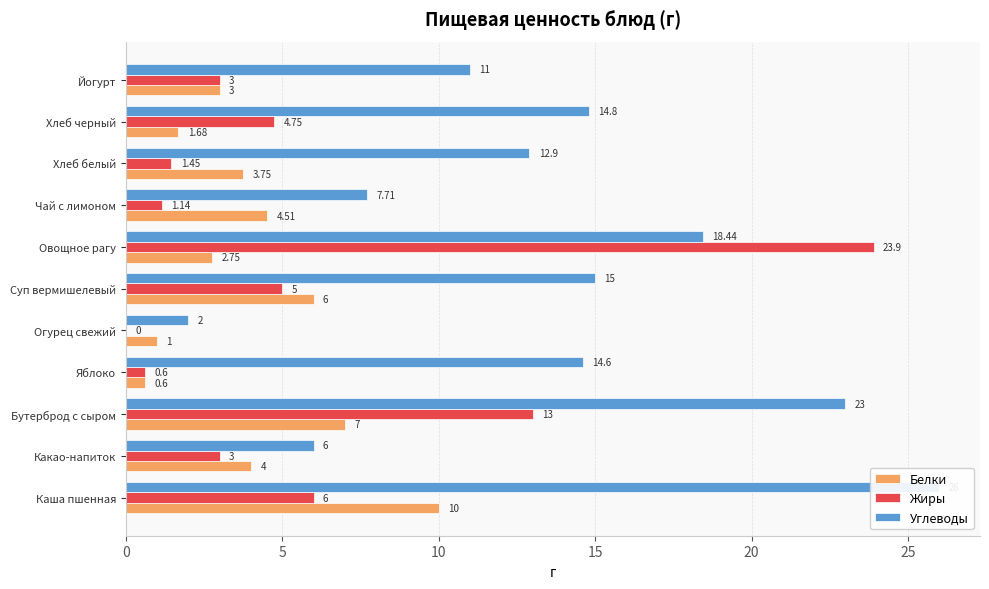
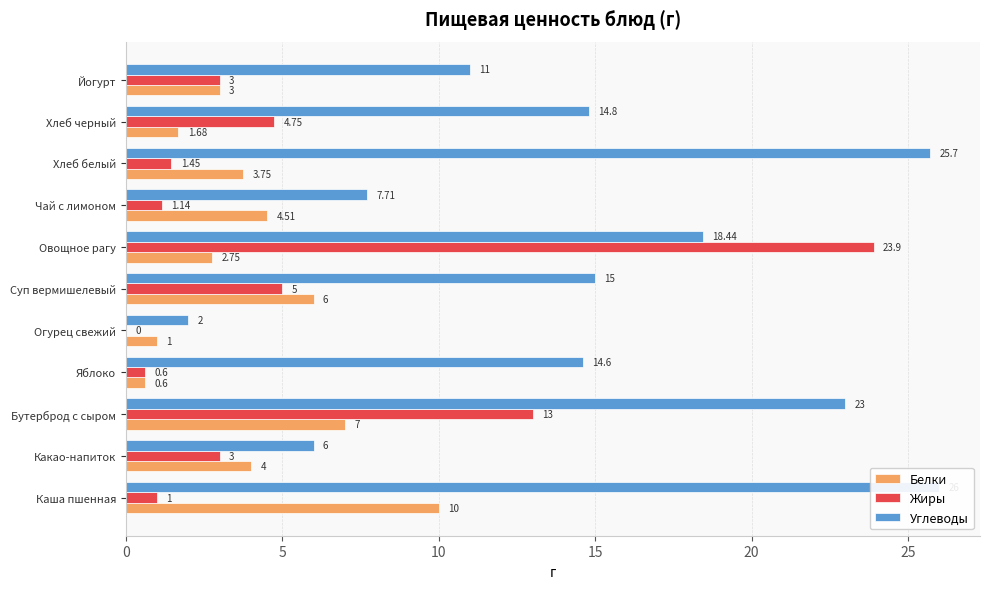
  {
    "Белки": {
      "Йогурт": 3,
      "Хлеб черный": 1.68,
      "Хлеб белый": 3.75,
      "Чай с лимоном": 4.51,
      "Овощное рагу": 2.75,
      "Суп вермишелевый": 6,
      "Огурец свежий": 1,
      "Яблоко": 0.6,
      "Бутерброд с сыром": 7,
      "Какао-напиток": 4,
      "Каша пшенная": 10
    },
    "Жиры": {
      "Йогурт": 3,
      "Хлеб черный": 4.75,
      "Хлеб белый": 1.45,
      "Чай с лимоном": 1.14,
      "Овощное рагу": 23.9,
      "Суп вермишелевый": 5,
      "Огурец свежий": 0,
      "Яблоко": 0.6,
      "Бутерброд с сыром": 13,
      "Какао-напиток": 3,
-     "Каша пшенная": 6
+     "Каша пшенная": 1
    },
    "Углеводы": {
      "Йогурт": 11,
      "Хлеб черный": 14.8,
-     "Хлеб белый": 12.9,
+     "Хлеб белый": 25.7,
      "Чай с лимоном": 7.71,
      "Овощное рагу": 18.44,
      "Суп вермишелевый": 15,
      "Огурец свежий": 2,
      "Яблоко": 14.6,
      "Бутерброд с сыром": 23,
      "Какао-напиток": 6
    }
  }
